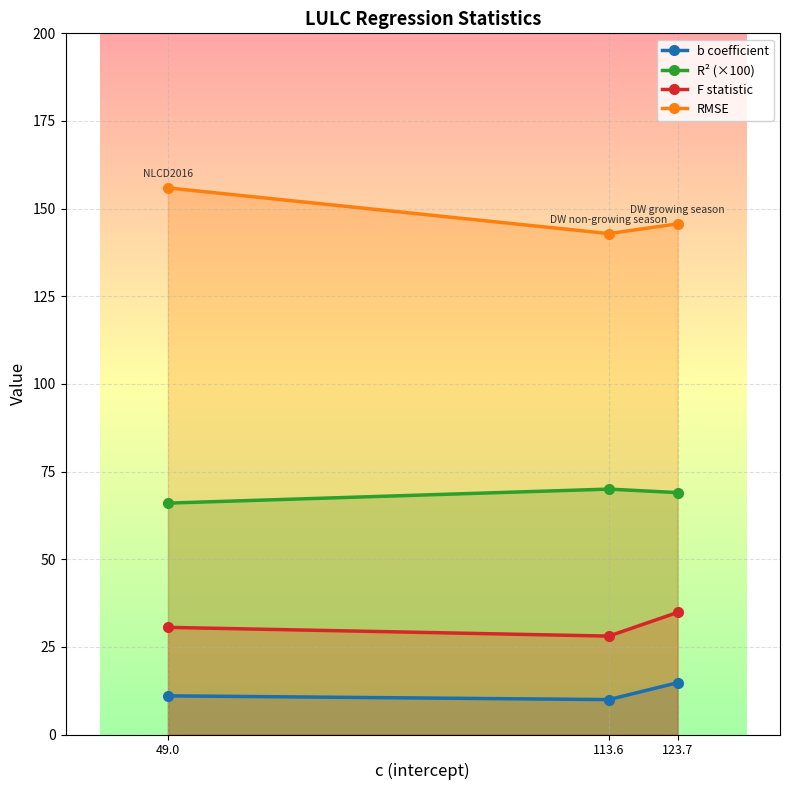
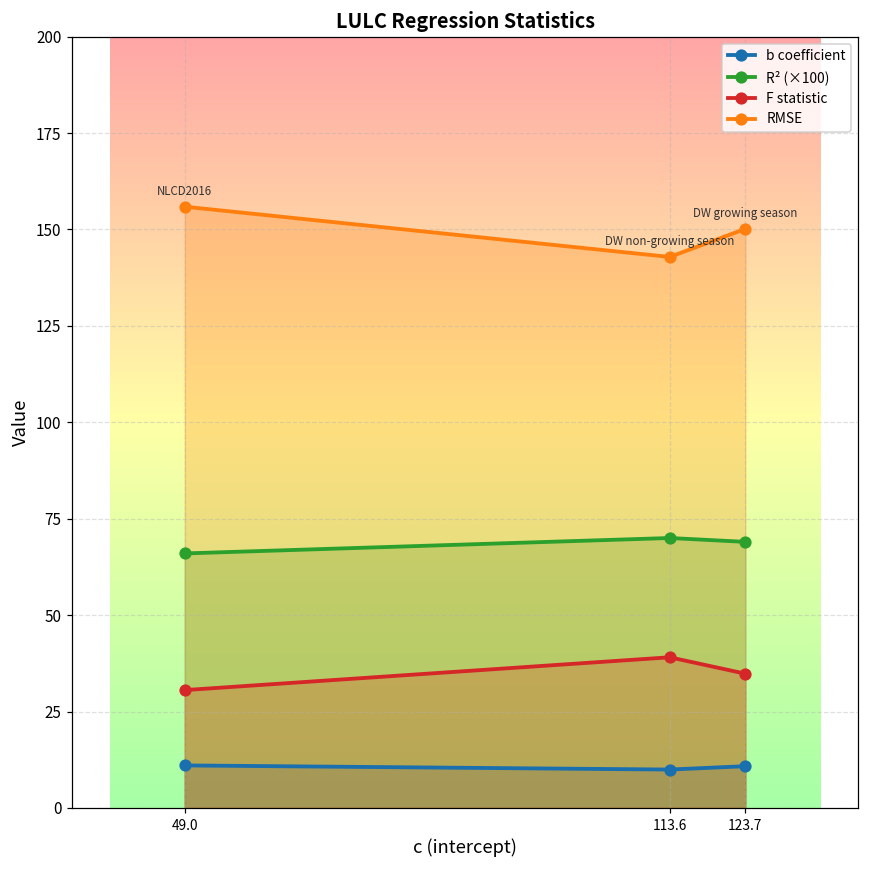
  {
    "b coefficient": {
      "49.0": 11,
      "113.6": 10,
-     "123.7": 15
+     "123.7": 11
    },
    "R² (×100)": {
      "49.0": 66,
      "113.6": 70,
      "123.7": 69
    },
    "F statistic": {
      "49.0": 31,
-     "113.6": 28,
+     "113.6": 39,
      "123.7": 35
    },
    "RMSE": {
      "49.0": 156,
      "113.6": 143,
-     "123.7": 146
+     "123.7": 150
    }
  }
